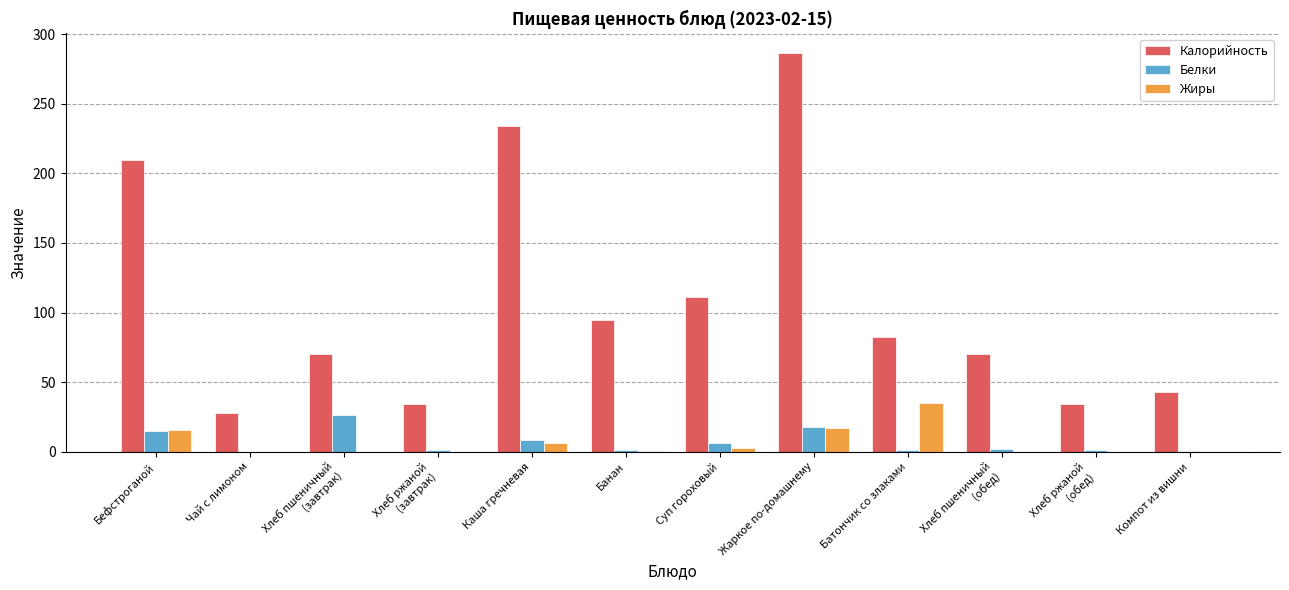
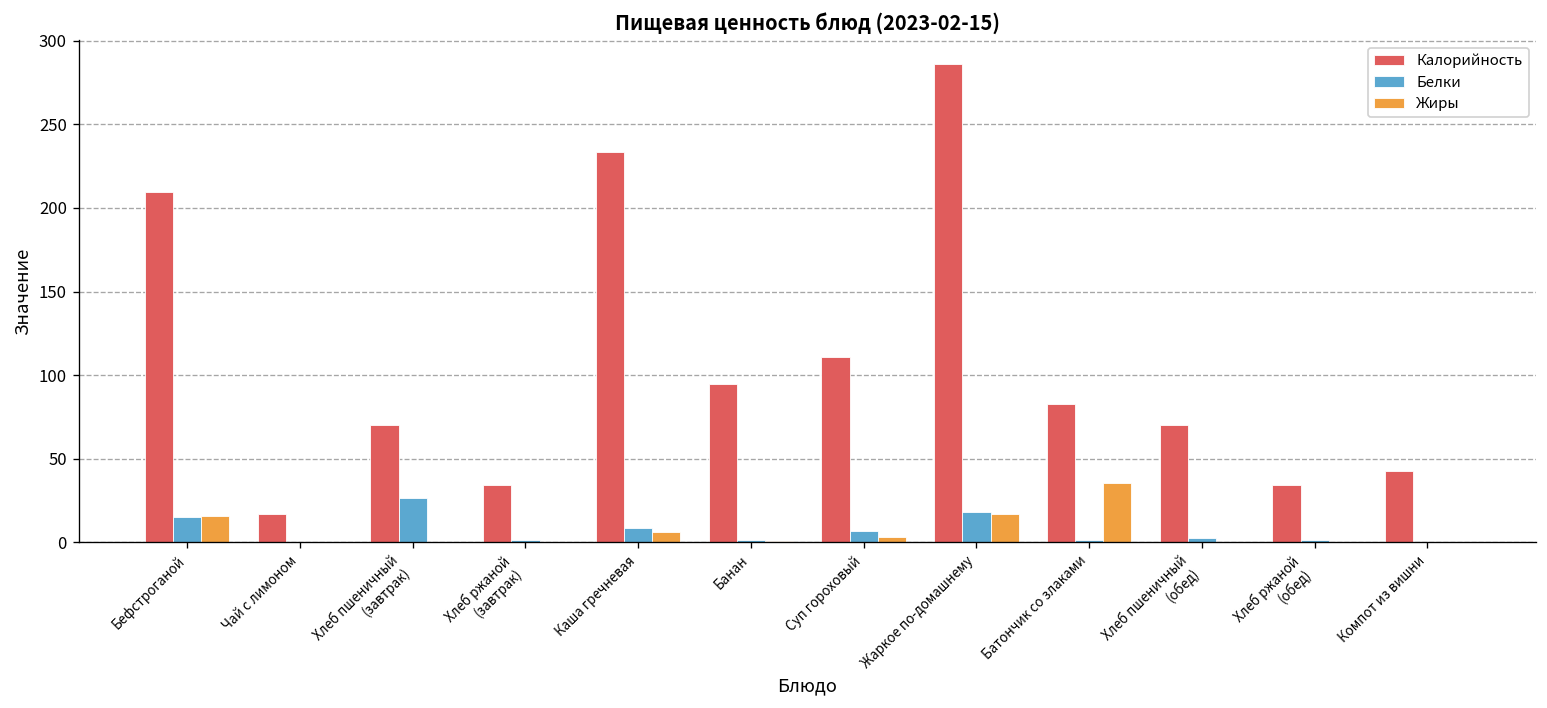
  {
    "Калорийность": {
      "Бефстроганой": 209,
-     "Чай с лимоном": 28,
+     "Чай с лимоном": 17,
      "Хлеб пшеничный (завтрак)": 70,
      "Хлеб ржаной (завтрак)": 34,
      "Каша гречневая": 234,
      "Банан": 95,
      "Суп гороховый": 111,
      "Жаркое по-домашнему": 286,
      "Батончик со злаками": 82,
      "Хлеб пшеничный (обед)": 70,
      "Хлеб ржаной (обед)": 34,
      "Компот из вишни": 43
    },
    "Белки": {
      "Бефстроганой": 15,
      "Хлеб пшеничный (завтрак)": 26,
      "Каша гречневая": 8,
      "Суп гороховый": 7,
      "Жаркое по-домашнему": 18,
      "Хлеб пшеничный (обед)": 2
    },
    "Жиры": {
      "Бефстроганой": 16,
      "Каша гречневая": 6,
      "Суп гороховый": 3,
      "Жаркое по-домашнему": 17,
      "Батончик со злаками": 35
    }
  }
